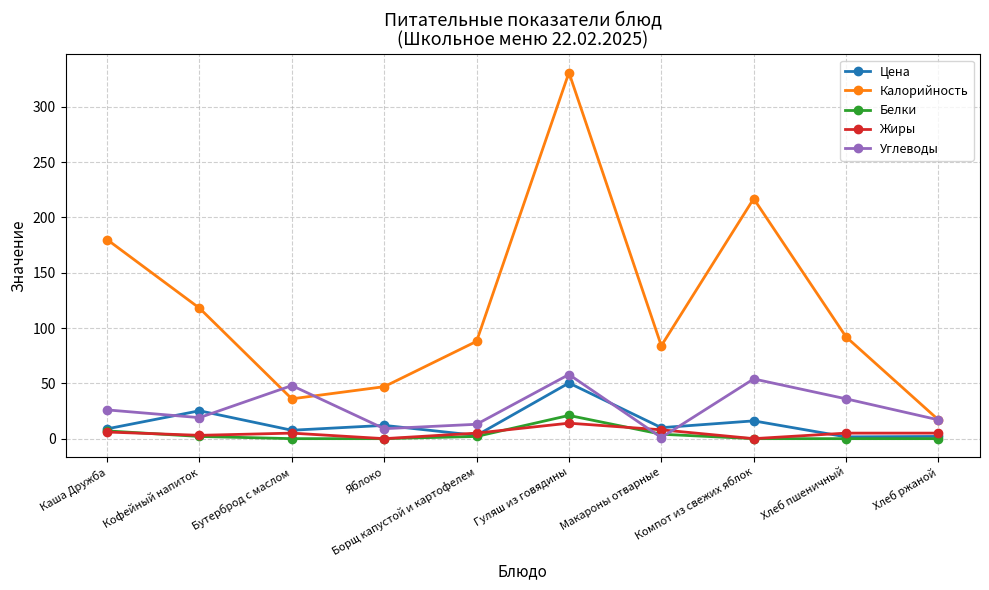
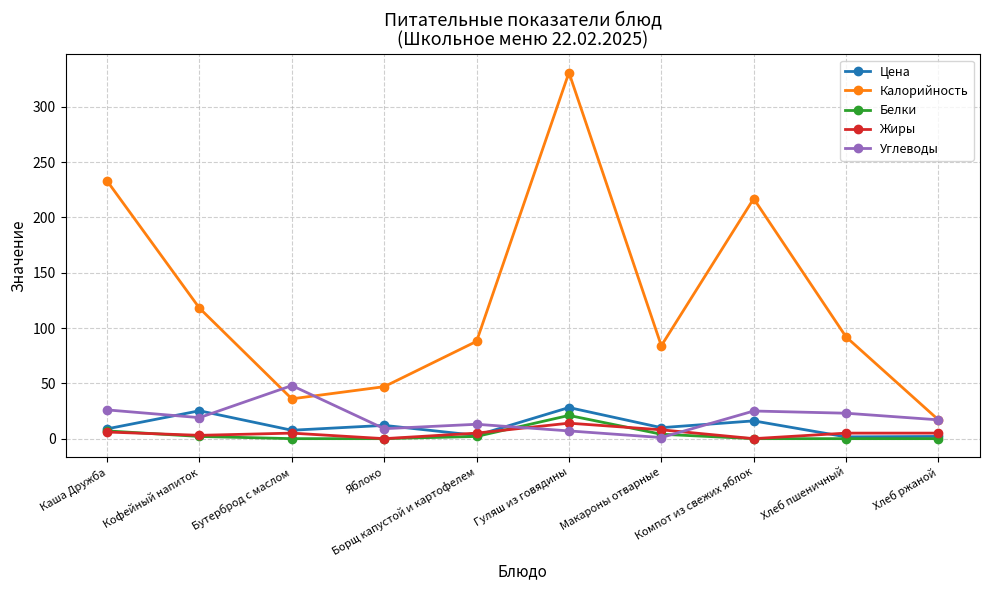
  {
    "Цена": {
      "Кофейный напиток": 25,
      "Бутерброд с маслом": 8,
      "Яблоко": 12,
-     "Гуляш из говядины": 50,
+     "Гуляш из говядины": 28,
      "Компот из свежих яблок": 16
    },
    "Калорийность": {
-     "Каша Дружба": 180,
+     "Каша Дружба": 233,
      "Кофейный напиток": 118,
      "Бутерброд с маслом": 36,
      "Яблоко": 47,
      "Борщ капустой и картофелем": 88,
      "Гуляш из говядины": 331,
      "Макароны отварные": 84,
      "Компот из свежих яблок": 217,
      "Хлеб пшеничный": 92
    },
    "Белки": {
      "Бутерброд с маслом": 0,
      "Гуляш из говядины": 21,
      "Макароны отварные": 4
    },
    "Жиры": {
      "Бутерброд с маслом": 5,
      "Гуляш из говядины": 14,
      "Хлеб пшеничный": 5,
      "Хлеб ржаной": 5
    },
    "Углеводы": {
      "Каша Дружба": 26,
      "Кофейный напиток": 19,
      "Бутерброд с маслом": 48,
      "Яблоко": 9,
      "Борщ капустой и картофелем": 13,
-     "Гуляш из говядины": 58,
+     "Гуляш из говядины": 7,
      "Макароны отварные": 1,
-     "Компот из свежих яблок": 54,
-     "Хлеб пшеничный": 36
+     "Компот из свежих яблок": 25,
+     "Хлеб пшеничный": 23
    }
  }
